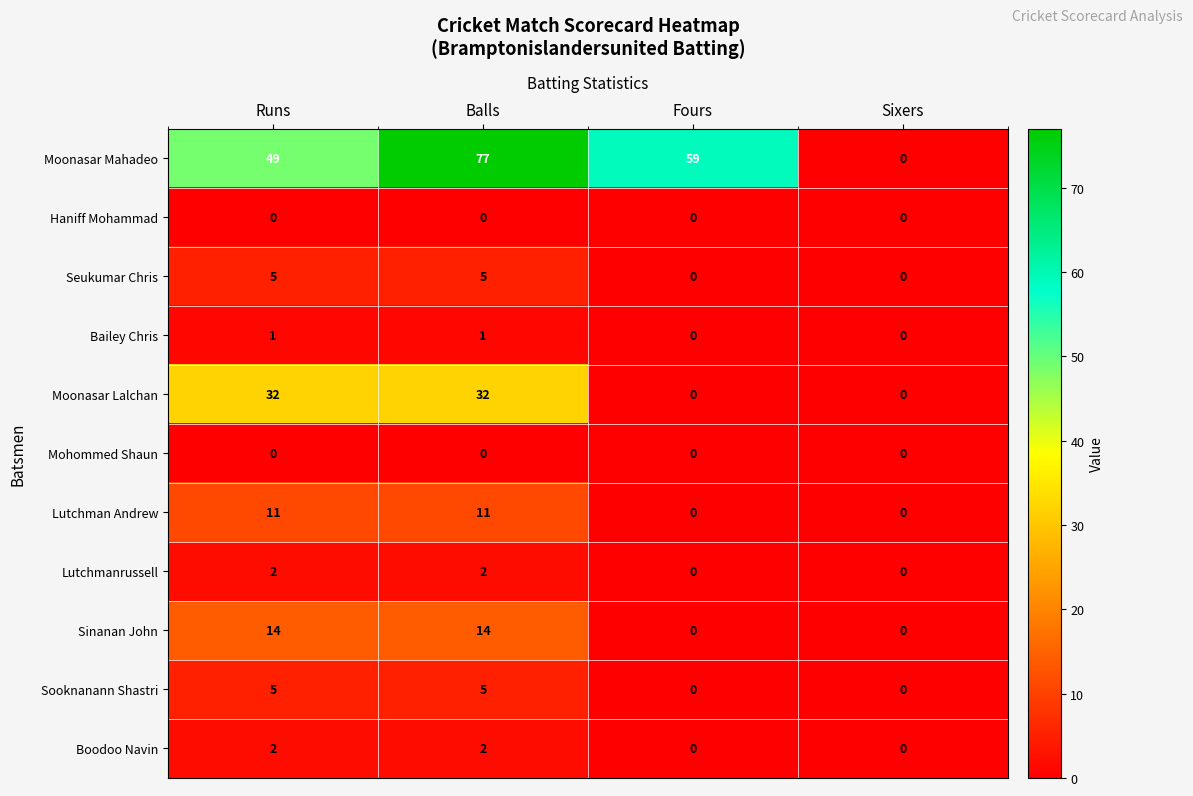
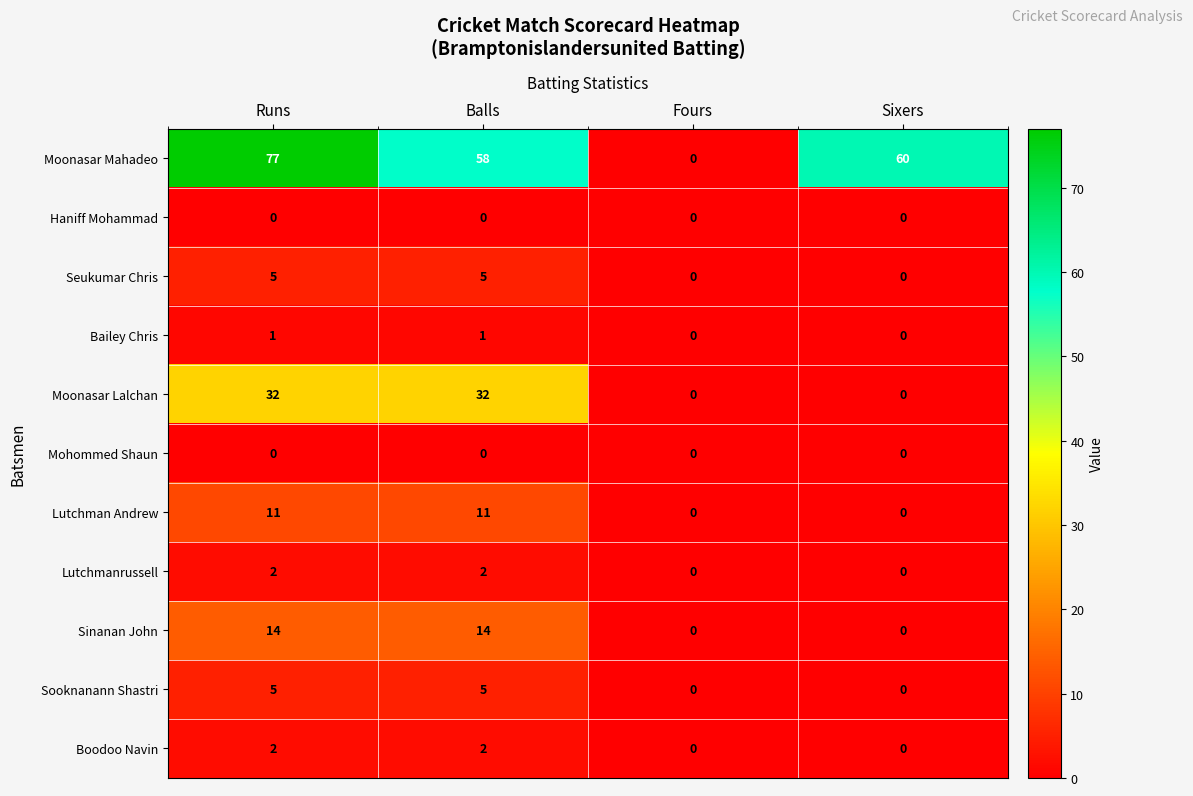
  {
    "Moonasar Mahadeo": {
-     "Runs": 49,
-     "Balls": 77,
-     "Fours": 59,
-     "Sixers": 0
+     "Runs": 77,
+     "Balls": 58,
+     "Fours": 0,
+     "Sixers": 60
    },
    "Haniff Mohammad": {
      "Runs": 0,
      "Balls": 0,
      "Fours": 0,
      "Sixers": 0
    },
    "Seukumar Chris": {
      "Runs": 5,
      "Balls": 5,
      "Fours": 0,
      "Sixers": 0
    },
    "Bailey Chris": {
      "Runs": 1,
      "Balls": 1,
      "Fours": 0,
      "Sixers": 0
    },
    "Moonasar Lalchan": {
      "Runs": 32,
      "Balls": 32,
      "Fours": 0,
      "Sixers": 0
    },
    "Mohommed Shaun": {
      "Runs": 0,
      "Balls": 0,
      "Fours": 0,
      "Sixers": 0
    },
    "Lutchman Andrew": {
      "Runs": 11,
      "Balls": 11,
      "Fours": 0,
      "Sixers": 0
    },
    "Lutchmanrussell": {
      "Runs": 2,
      "Balls": 2,
      "Fours": 0,
      "Sixers": 0
    },
    "Sinanan John": {
      "Runs": 14,
      "Balls": 14,
      "Fours": 0,
      "Sixers": 0
    },
    "Sooknanann Shastri": {
      "Runs": 5,
      "Balls": 5,
      "Fours": 0,
      "Sixers": 0
    },
    "Boodoo Navin": {
      "Runs": 2,
      "Balls": 2,
      "Fours": 0,
      "Sixers": 0
    }
  }
